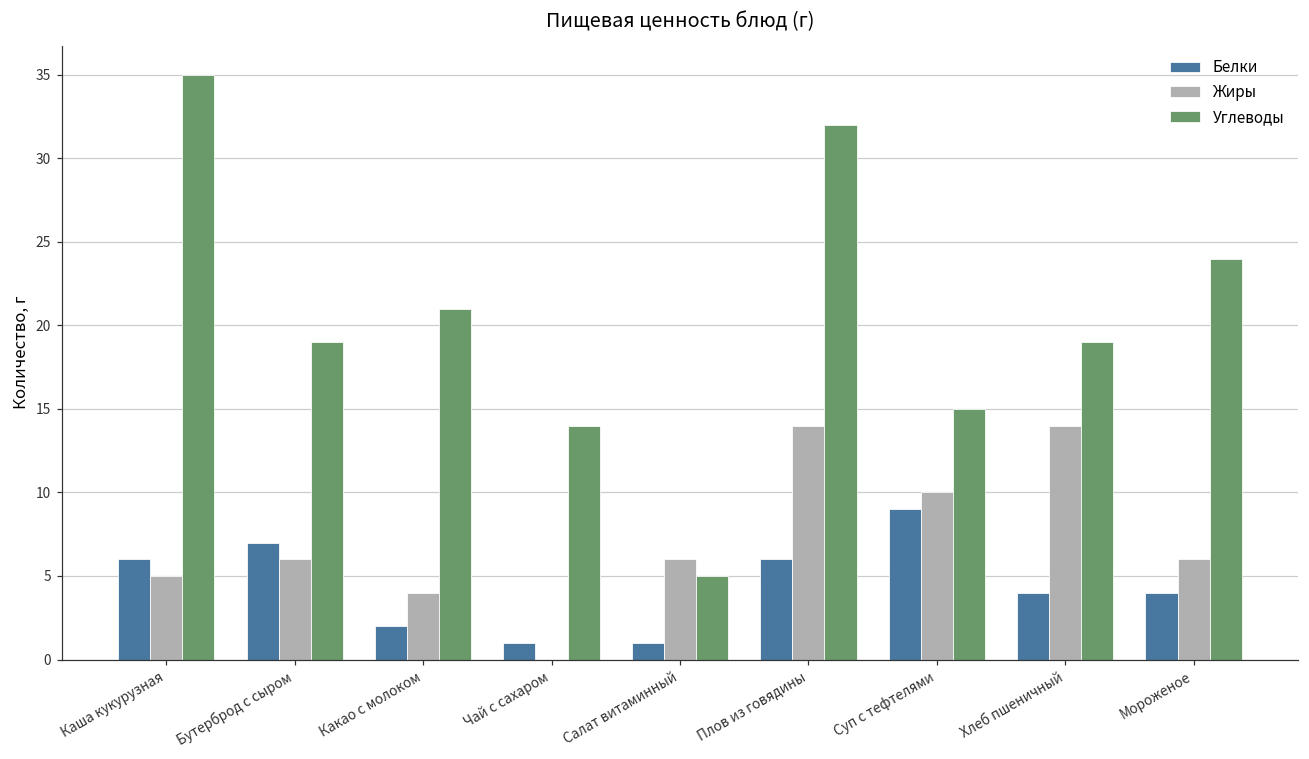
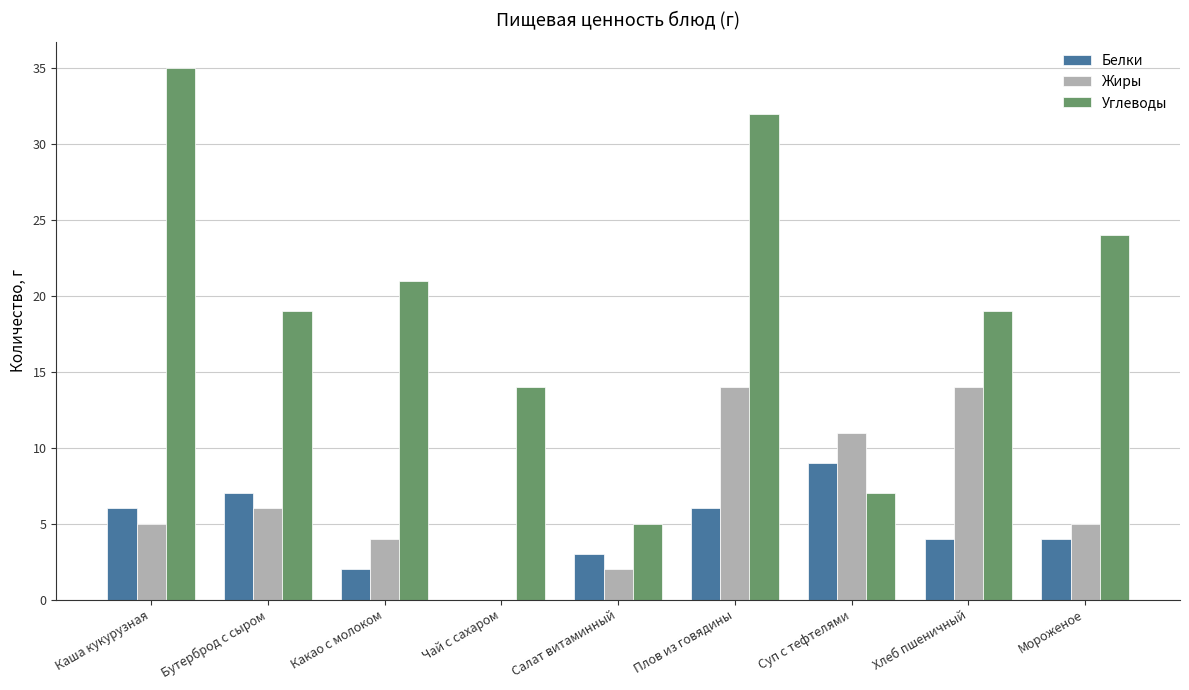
  {
    "Белки": {
      "Каша кукурузная": 6,
      "Бутерброд с сыром": 7,
      "Какао с молоком": 2,
-     "Чай с сахаром": 1,
-     "Салат витаминный": 1,
+     "Чай с сахаром": 0,
+     "Салат витаминный": 3,
      "Плов из говядины": 6,
      "Суп с тефтелями": 9,
      "Хлеб пшеничный": 4,
      "Мороженое": 4
    },
    "Жиры": {
      "Каша кукурузная": 5,
      "Бутерброд с сыром": 6,
      "Какао с молоком": 4,
      "Чай с сахаром": 0,
-     "Салат витаминный": 6,
+     "Салат витаминный": 2,
      "Плов из говядины": 14,
-     "Суп с тефтелями": 10,
+     "Суп с тефтелями": 11,
      "Хлеб пшеничный": 14,
-     "Мороженое": 6
+     "Мороженое": 5
    },
    "Углеводы": {
      "Каша кукурузная": 35,
      "Бутерброд с сыром": 19,
      "Какао с молоком": 21,
      "Чай с сахаром": 14,
      "Салат витаминный": 5,
      "Плов из говядины": 32,
-     "Суп с тефтелями": 15,
+     "Суп с тефтелями": 7,
      "Хлеб пшеничный": 19,
      "Мороженое": 24
    }
  }
